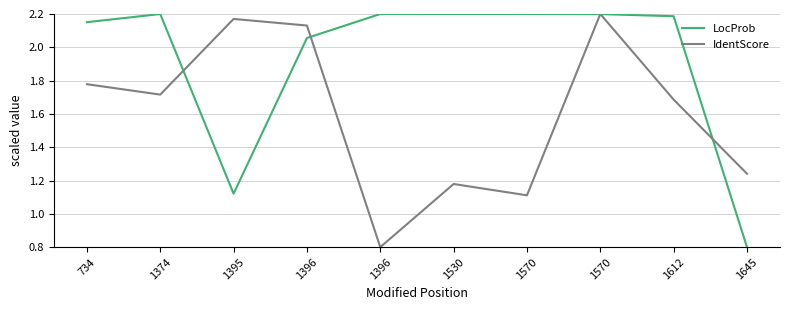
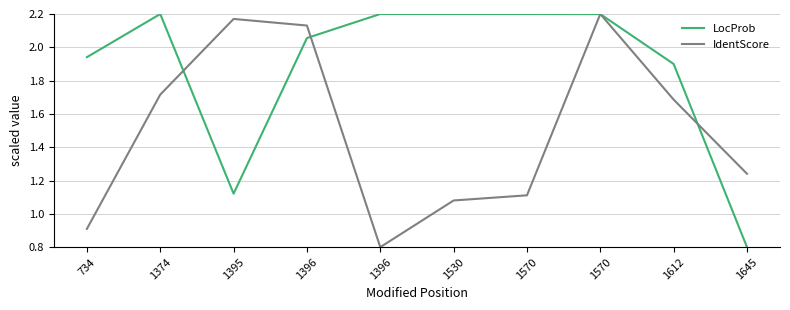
  {
    "LocProb": {
-     "734": 2.15,
+     "734": 1.94,
      "1374": 2.20,
      "1395": 1.12,
      "1530": 2.20,
-     "1612": 2.19,
+     "1612": 1.90,
      "1645": 0.80
    },
    "IdentScore": {
-     "734": 1.78,
+     "734": 0.91,
      "1374": 1.72,
      "1395": 2.17,
-     "1530": 1.18,
+     "1530": 1.08,
      "1612": 1.69,
      "1645": 1.24
    }
  }
